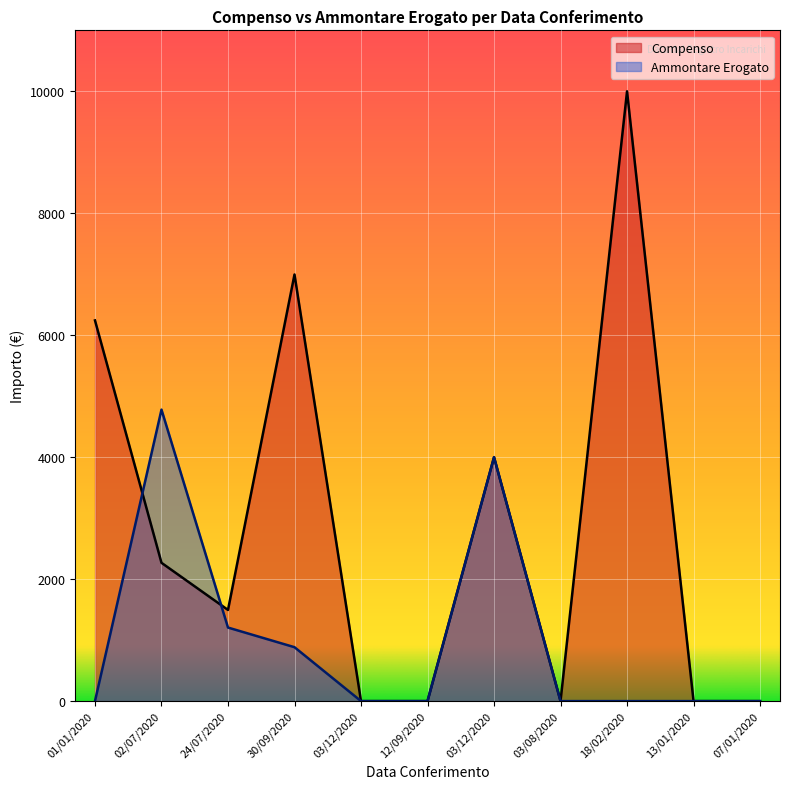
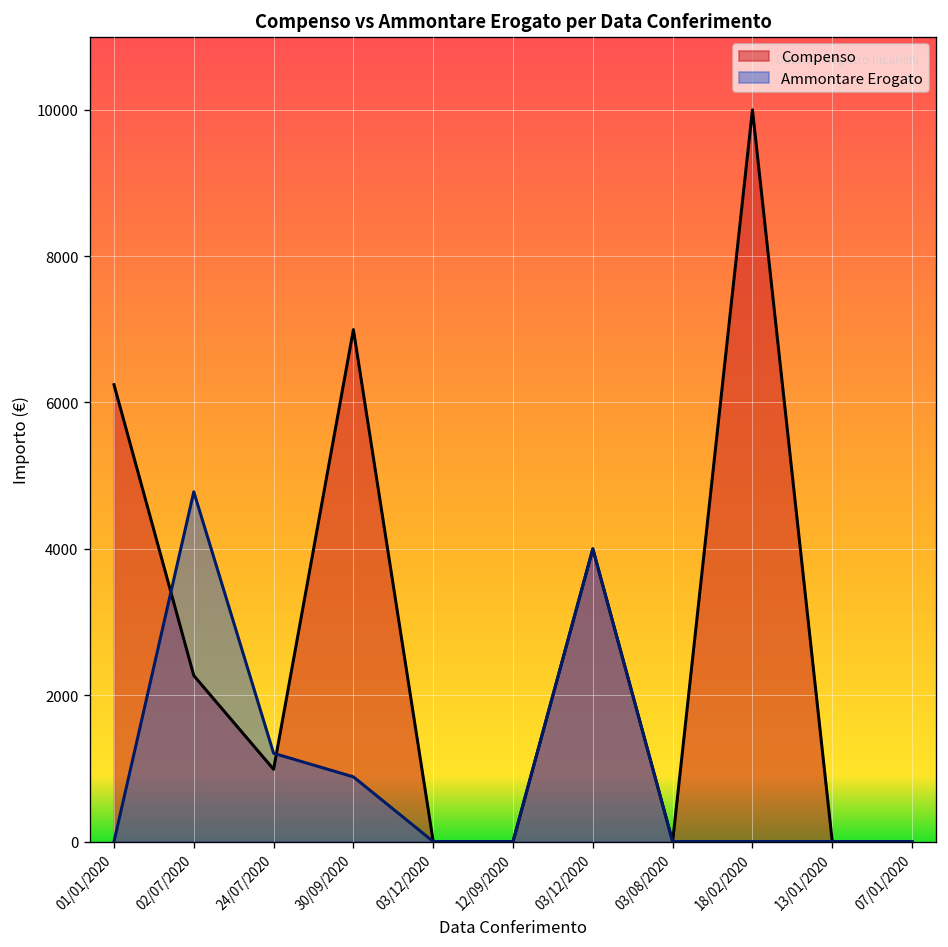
  {
    "Compenso": {
      "01/01/2020": 6200,
      "02/07/2020": 2300,
-     "24/07/2020": 1500,
+     "24/07/2020": 1000,
      "30/09/2020": 7000,
      "18/02/2020": 10000
    },
    "Ammontare Erogato": {
      "01/01/2020": 0,
      "02/07/2020": 4800,
      "24/07/2020": 1200,
      "30/09/2020": 900,
      "18/02/2020": 0
    }
  }
